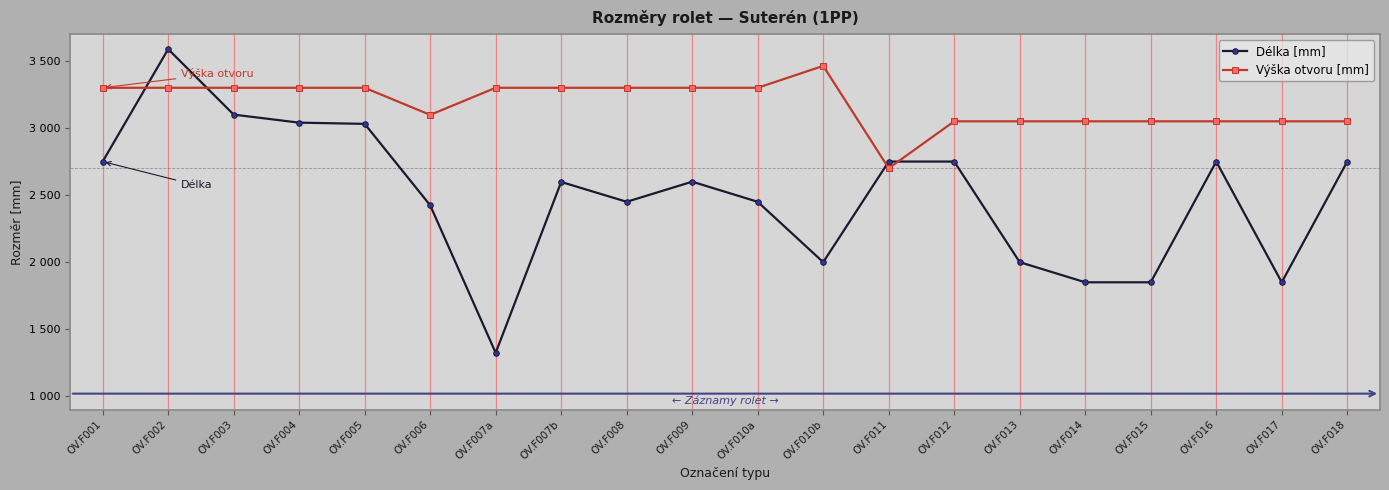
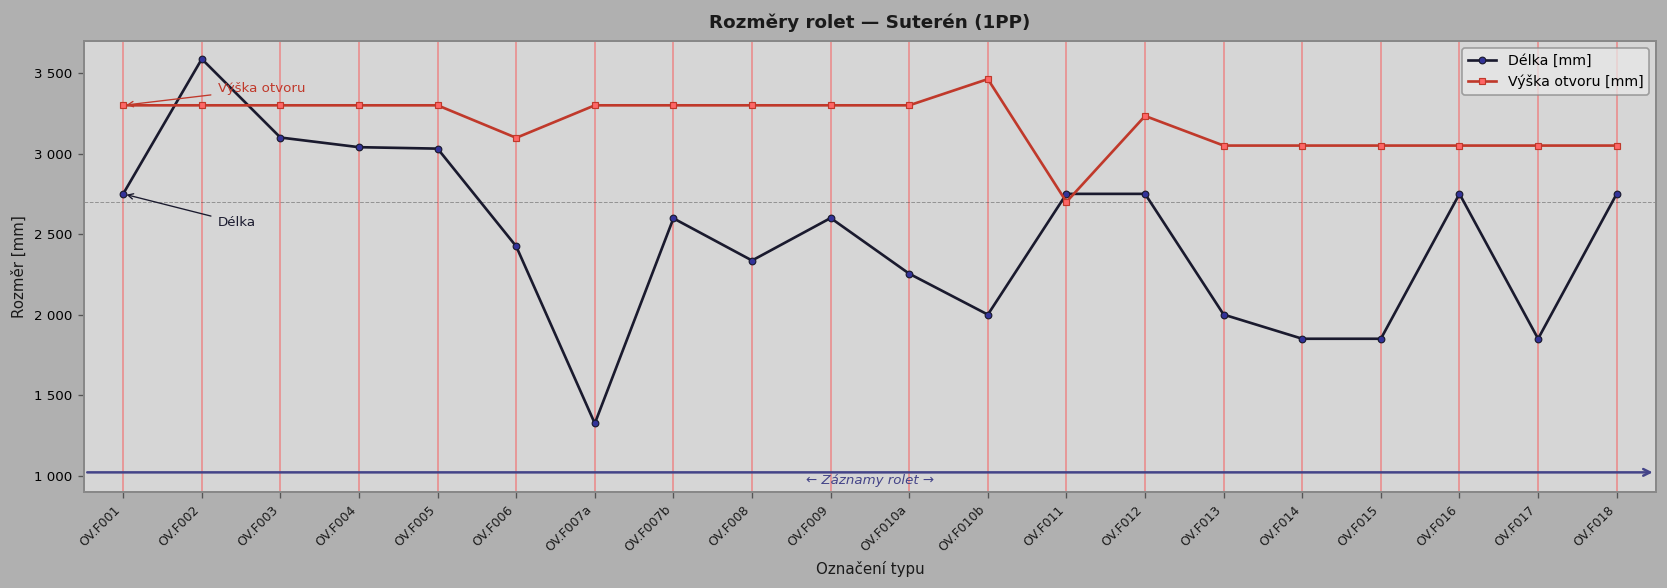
  {
    "Délka [mm]": {
      "OV.F001": 2750,
      "OV.F002": 3590,
      "OV.F003": 3100,
      "OV.F004": 3040,
      "OV.F005": 3030,
      "OV.F006": 2420,
      "OV.F007a": 1320,
      "OV.F007b": 2600,
-     "OV.F008": 2450,
+     "OV.F008": 2340,
      "OV.F009": 2600,
-     "OV.F010a": 2450,
+     "OV.F010a": 2250,
      "OV.F010b": 2000,
      "OV.F011": 2750,
      "OV.F012": 2750,
      "OV.F013": 2000,
      "OV.F014": 1850,
      "OV.F015": 1850,
      "OV.F016": 2750,
      "OV.F017": 1850,
      "OV.F018": 2750
    },
    "Výška otvoru [mm]": {
      "OV.F001": 3300,
      "OV.F002": 3300,
      "OV.F003": 3300,
      "OV.F004": 3300,
      "OV.F005": 3300,
      "OV.F006": 3100,
      "OV.F007a": 3300,
      "OV.F007b": 3300,
      "OV.F008": 3300,
      "OV.F009": 3300,
      "OV.F010a": 3300,
      "OV.F010b": 3460,
      "OV.F011": 2700,
-     "OV.F012": 3050,
+     "OV.F012": 3230,
      "OV.F013": 3050,
      "OV.F014": 3050,
      "OV.F015": 3050,
      "OV.F016": 3050,
      "OV.F017": 3050,
      "OV.F018": 3050
    }
  }
